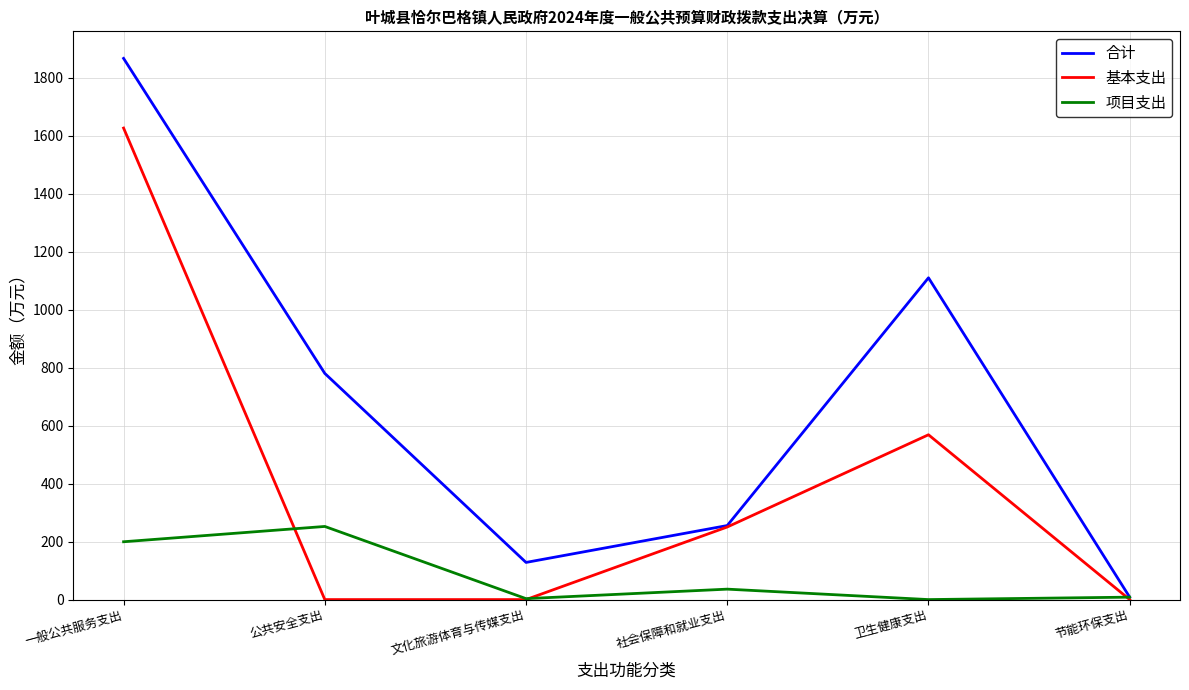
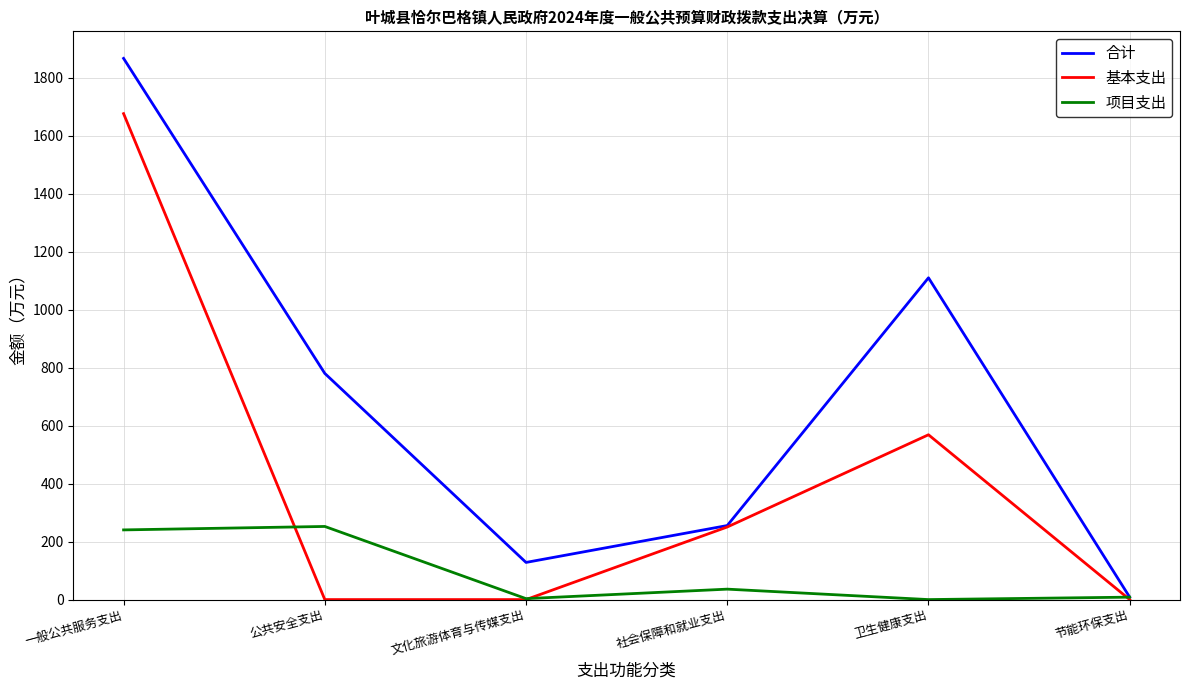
  {
    "合计": {
      "一般公共服务支出": 1870,
      "公共安全支出": 780,
      "文化旅游体育与传媒支出": 130,
      "卫生健康支出": 1110
    },
    "基本支出": {
-     "一般公共服务支出": 1630,
+     "一般公共服务支出": 1680,
      "公共安全支出": 0,
      "卫生健康支出": 570
    },
    "项目支出": {
-     "一般公共服务支出": 200,
+     "一般公共服务支出": 240,
      "公共安全支出": 250,
      "社会保障和就业支出": 40,
      "卫生健康支出": 0
    }
  }
